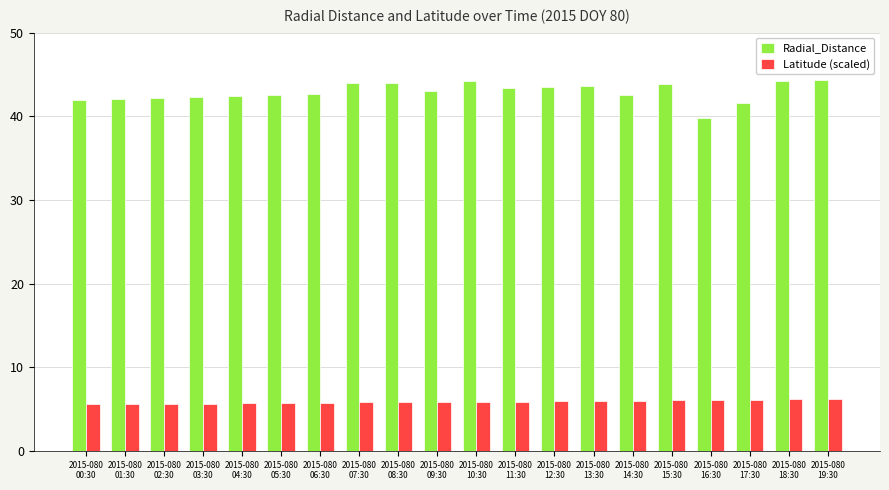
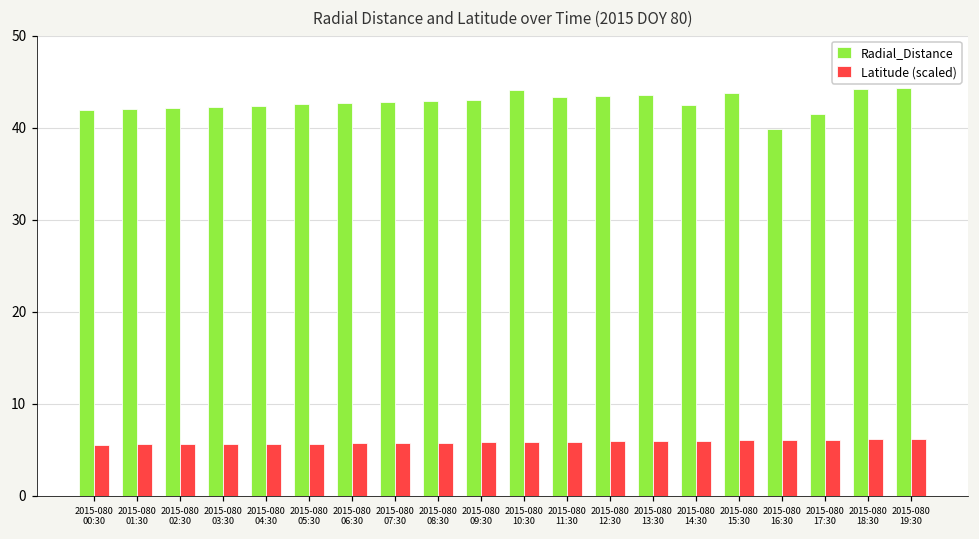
  {
    "Radial_Distance": {
      "2015-080 00:30": 42,
      "2015-080 01:30": 42,
      "2015-080 02:30": 42,
      "2015-080 03:30": 42,
      "2015-080 04:30": 42,
      "2015-080 05:30": 43,
      "2015-080 06:30": 43,
-     "2015-080 07:30": 44,
-     "2015-080 08:30": 44,
+     "2015-080 07:30": 43,
+     "2015-080 08:30": 43,
      "2015-080 09:30": 43,
      "2015-080 10:30": 44,
      "2015-080 11:30": 43,
      "2015-080 12:30": 43,
      "2015-080 13:30": 44,
      "2015-080 14:30": 43,
      "2015-080 15:30": 44,
      "2015-080 16:30": 40,
      "2015-080 17:30": 42,
      "2015-080 18:30": 44,
      "2015-080 19:30": 44
    },
    "Latitude (scaled)": {
      "2015-080 00:30": 6,
      "2015-080 01:30": 6,
      "2015-080 02:30": 6,
      "2015-080 03:30": 6,
      "2015-080 04:30": 6,
      "2015-080 05:30": 6,
      "2015-080 06:30": 6,
      "2015-080 07:30": 6,
      "2015-080 08:30": 6,
      "2015-080 09:30": 6,
      "2015-080 10:30": 6,
      "2015-080 11:30": 6,
      "2015-080 12:30": 6,
      "2015-080 13:30": 6,
      "2015-080 14:30": 6,
      "2015-080 15:30": 6,
      "2015-080 16:30": 6,
      "2015-080 17:30": 6,
      "2015-080 18:30": 6,
      "2015-080 19:30": 6
    }
  }
